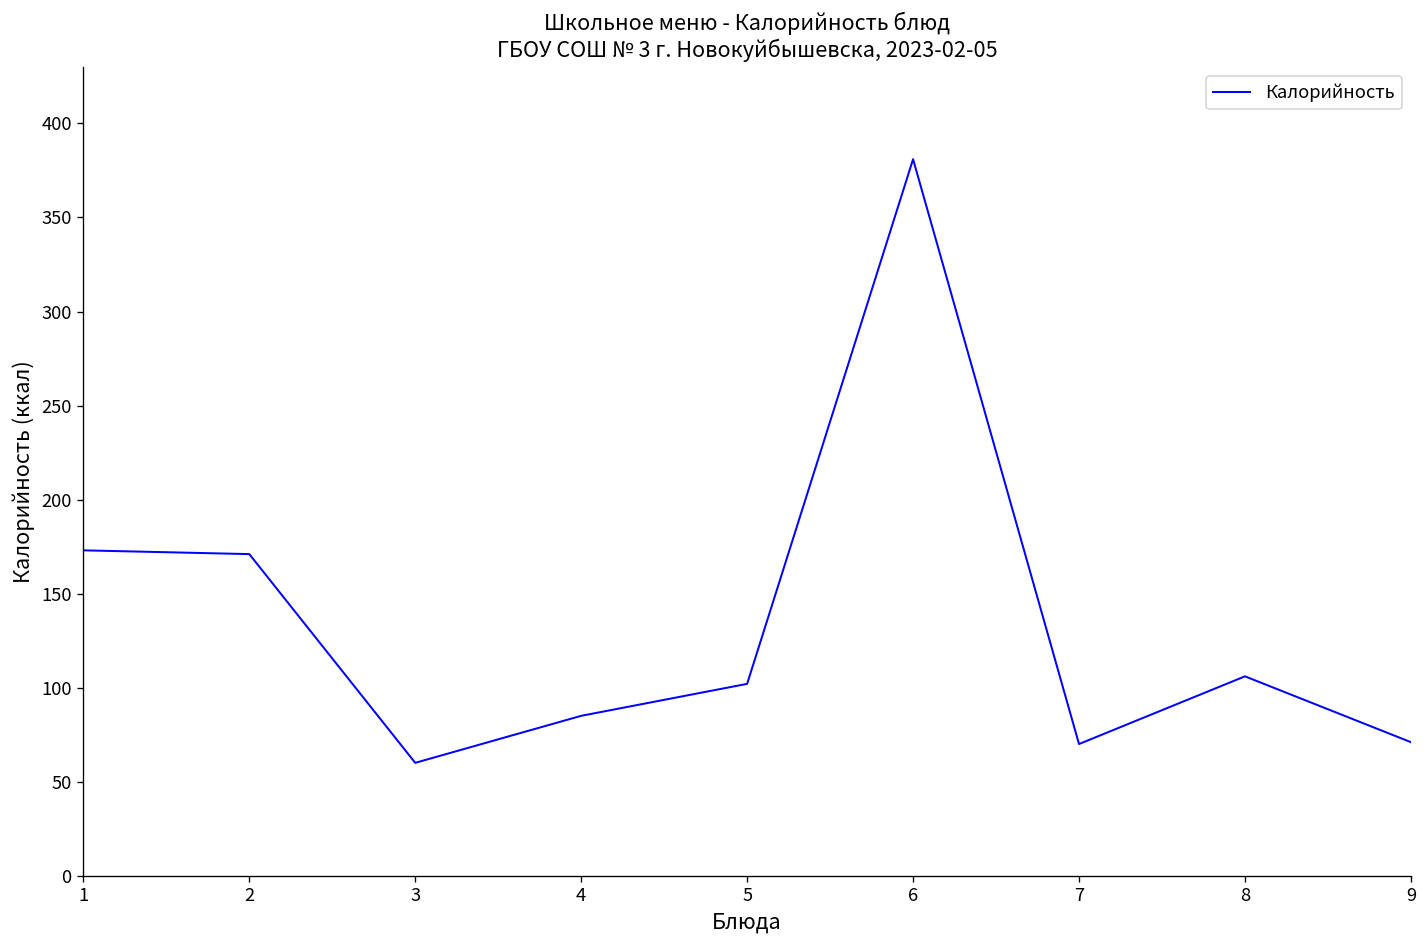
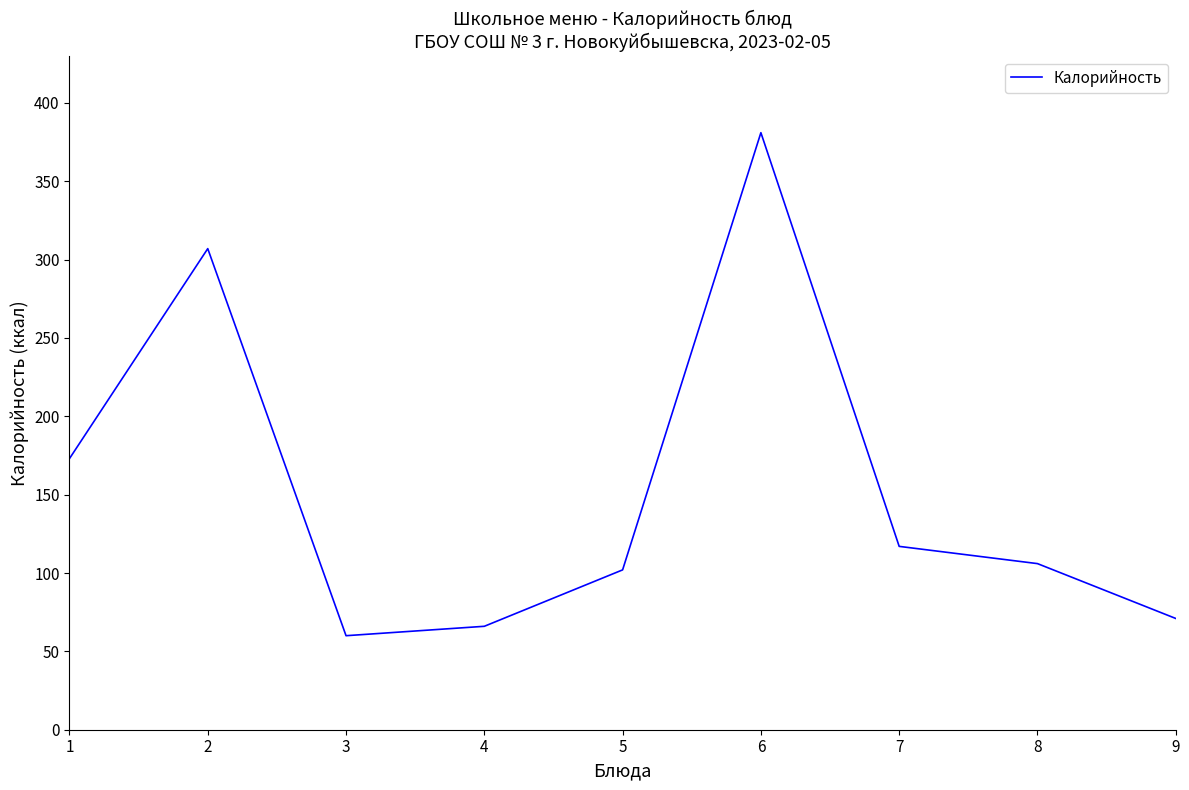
  {
    "1": 173,
-   "2": 171,
+   "2": 307,
    "3": 60,
-   "4": 85,
+   "4": 66,
    "5": 102,
    "6": 381,
-   "7": 70,
+   "7": 117,
    "8": 106,
    "9": 71
  }
